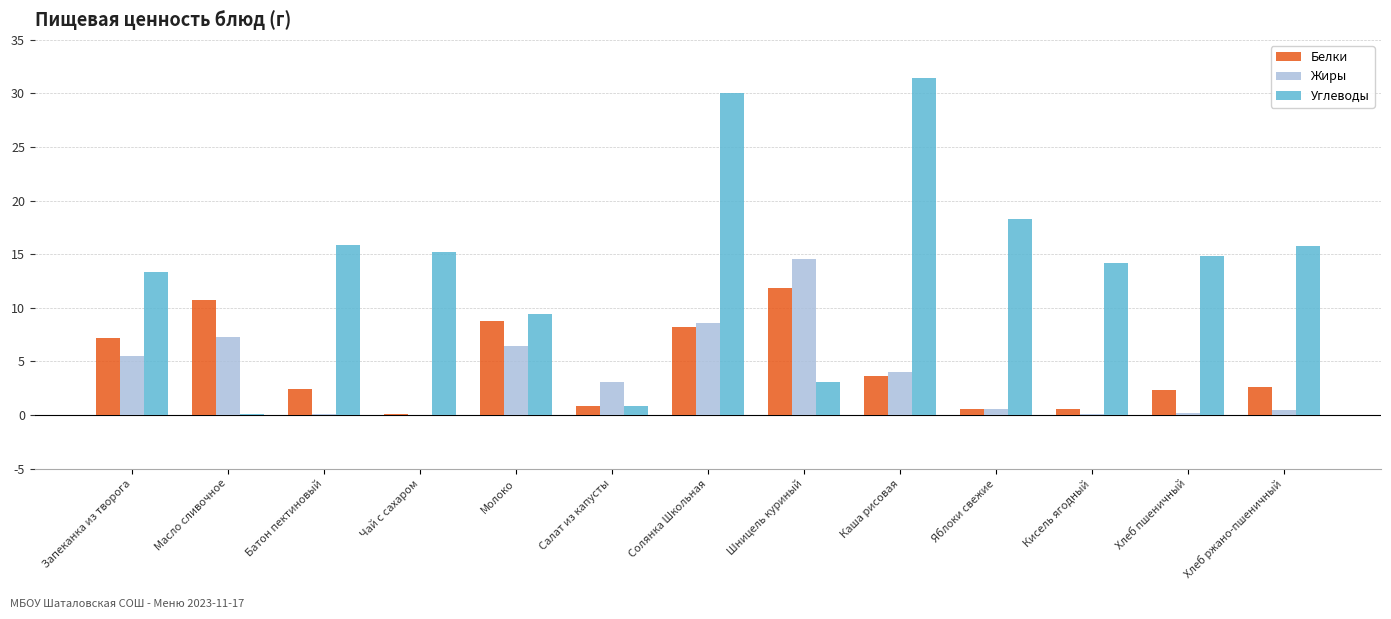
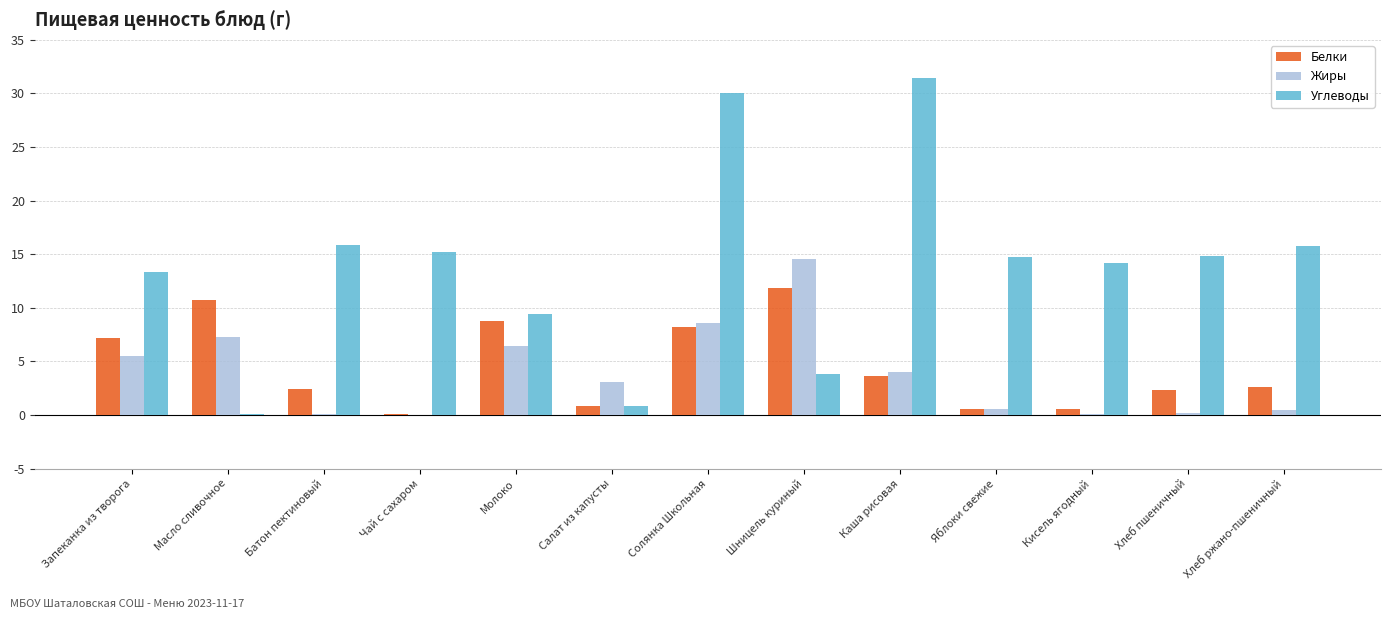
  {
    "Белки": {
      "Запеканка из творога": 7.2,
      "Масло сливочное": 10.8,
      "Батон пектиновый": 2.4,
      "Молоко": 8.8,
      "Салат из капусты": 0.9,
      "Солянка Школьная": 8.2,
      "Шницель куриный": 11.8,
      "Каша рисовая": 3.6,
      "Яблоки свежие": 0.6,
      "Кисель ягодный": 0.6,
      "Хлеб пшеничный": 2.3,
      "Хлеб ржано-пшеничный": 2.6
    },
    "Жиры": {
      "Запеканка из творога": 5.5,
      "Масло сливочное": 7.3,
      "Молоко": 6.4,
      "Салат из капусты": 3.1,
      "Солянка Школьная": 8.6,
      "Шницель куриный": 14.6,
      "Каша рисовая": 4.0,
      "Яблоки свежие": 0.6,
      "Хлеб ржано-пшеничный": 0.5
    },
    "Углеводы": {
      "Запеканка из творога": 13.3,
      "Батон пектиновый": 15.9,
      "Чай с сахаром": 15.2,
      "Молоко": 9.4,
      "Салат из капусты": 0.9,
      "Солянка Школьная": 30.0,
-     "Шницель куриный": 3.1,
+     "Шницель куриный": 3.8,
      "Каша рисовая": 31.5,
-     "Яблоки свежие": 18.3,
+     "Яблоки свежие": 14.7,
      "Кисель ягодный": 14.2,
      "Хлеб пшеничный": 14.8,
      "Хлеб ржано-пшеничный": 15.8
    }
  }
